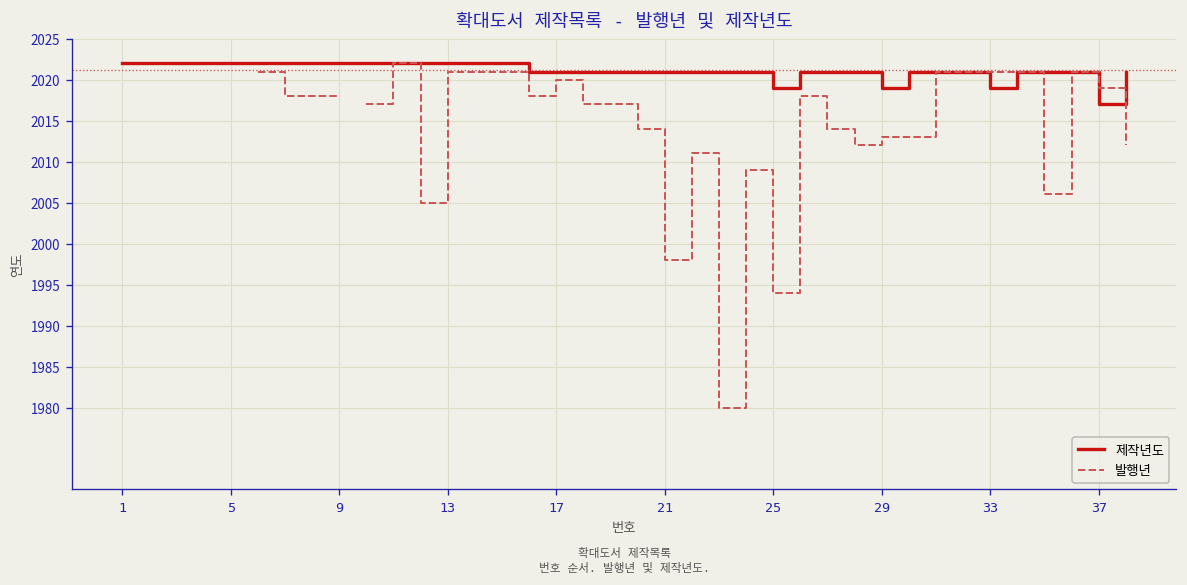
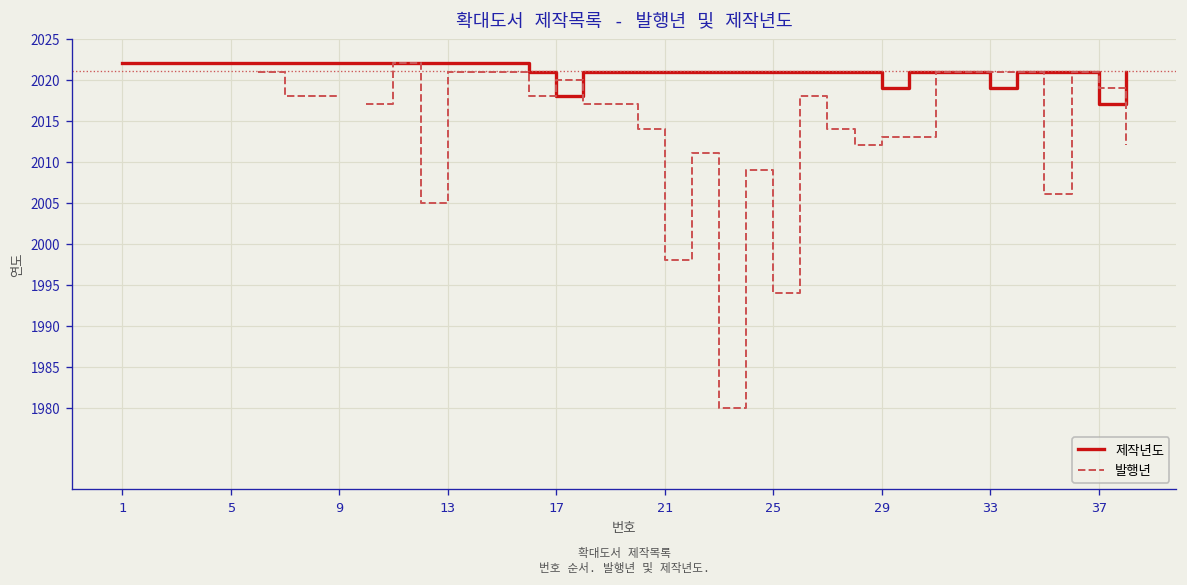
  {
    "제작년도": {
      "1": 2022,
      "5": 2022,
      "9": 2022,
      "13": 2022,
-     "17": 2021,
+     "17": 2018,
      "21": 2021,
-     "25": 2019,
+     "25": 2021,
      "29": 2019,
      "33": 2019,
      "37": 2017
    }
  }
